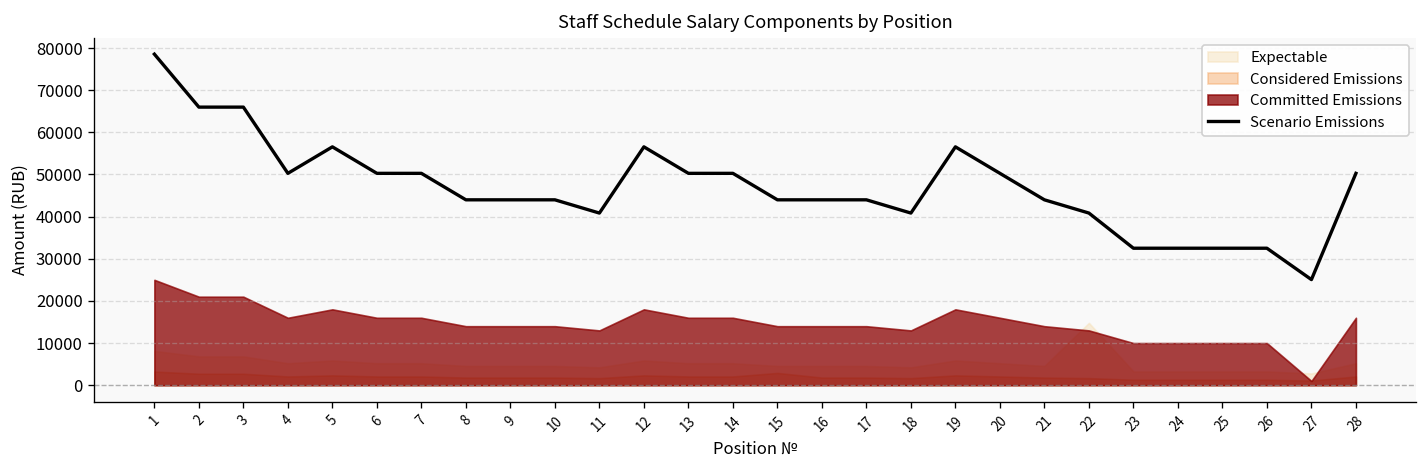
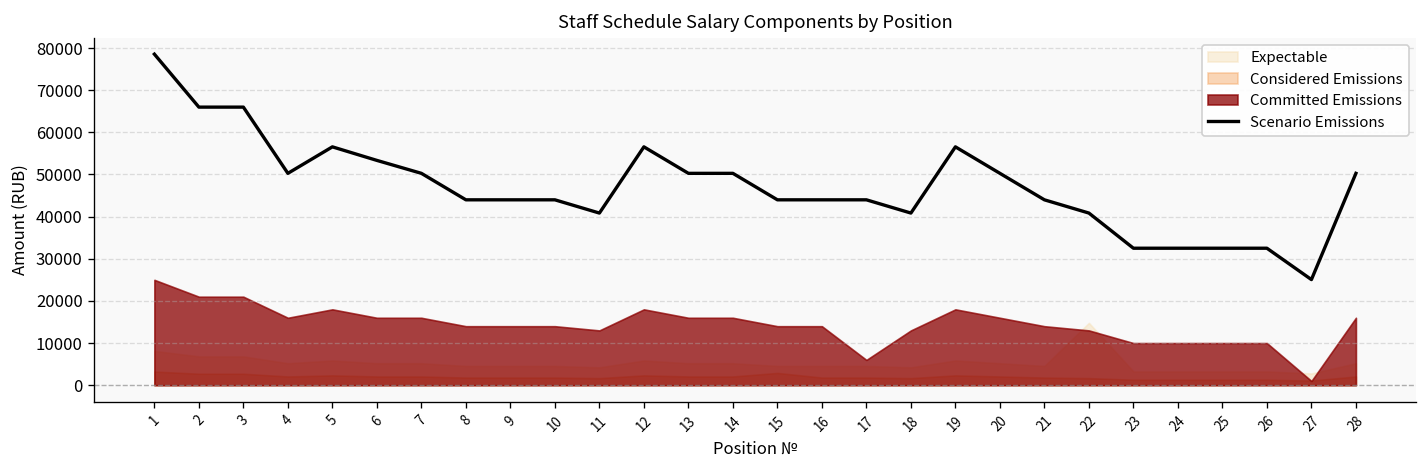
  {
    "Scenario Emissions": {
      "1": 79000,
      "2": 66000,
      "3": 66000,
      "4": 50000,
      "5": 57000,
-     "6": 50000,
+     "6": 53000,
      "7": 50000,
      "8": 44000,
      "9": 44000,
      "10": 44000,
      "11": 41000,
      "12": 57000,
      "13": 50000,
      "14": 50000,
      "15": 44000,
      "16": 44000,
      "17": 44000,
      "18": 41000,
      "19": 57000,
      "20": 50000,
      "21": 44000,
      "22": 41000,
      "23": 33000,
      "24": 33000,
      "25": 33000,
      "26": 33000,
      "27": 25000,
      "28": 50000
    },
    "Expectable": {
      "1": 8000,
      "2": 7000,
      "3": 7000,
      "4": 5000,
      "5": 6000,
      "6": 5000,
      "7": 5000,
      "8": 5000,
      "9": 5000,
      "10": 5000,
      "11": 4000,
      "12": 6000,
      "13": 5000,
      "14": 5000,
      "15": 5000,
      "16": 5000,
      "17": 5000,
      "18": 4000,
      "19": 6000,
      "20": 5000,
      "21": 5000,
      "22": 15000,
      "23": 3000,
      "24": 3000,
      "25": 3000,
      "26": 3000,
      "27": 3000,
      "28": 5000
    },
    "Considered Emissions": {
      "1": 3000,
      "2": 3000,
      "3": 3000,
      "4": 2000,
      "5": 2000,
      "6": 2000,
      "7": 2000,
      "8": 2000,
      "9": 2000,
      "10": 2000,
      "11": 2000,
      "12": 2000,
      "13": 2000,
      "14": 2000,
      "15": 3000,
      "16": 2000,
      "17": 2000,
      "18": 2000,
      "19": 2000,
      "20": 2000,
      "21": 2000,
      "22": 2000,
      "23": 1000,
      "24": 1000,
      "25": 1000,
      "26": 1000,
      "28": 2000
    },
    "Committed Emissions": {
      "1": 25000,
      "2": 21000,
      "3": 21000,
      "4": 16000,
      "5": 18000,
      "6": 16000,
      "7": 16000,
      "8": 14000,
      "9": 14000,
      "10": 14000,
      "11": 13000,
      "12": 18000,
      "13": 16000,
      "14": 16000,
      "15": 14000,
      "16": 14000,
-     "17": 14000,
+     "17": 6000,
      "18": 13000,
      "19": 18000,
      "20": 16000,
      "21": 14000,
      "22": 13000,
      "23": 10000,
      "24": 10000,
      "25": 10000,
      "26": 10000,
      "28": 16000
    }
  }
